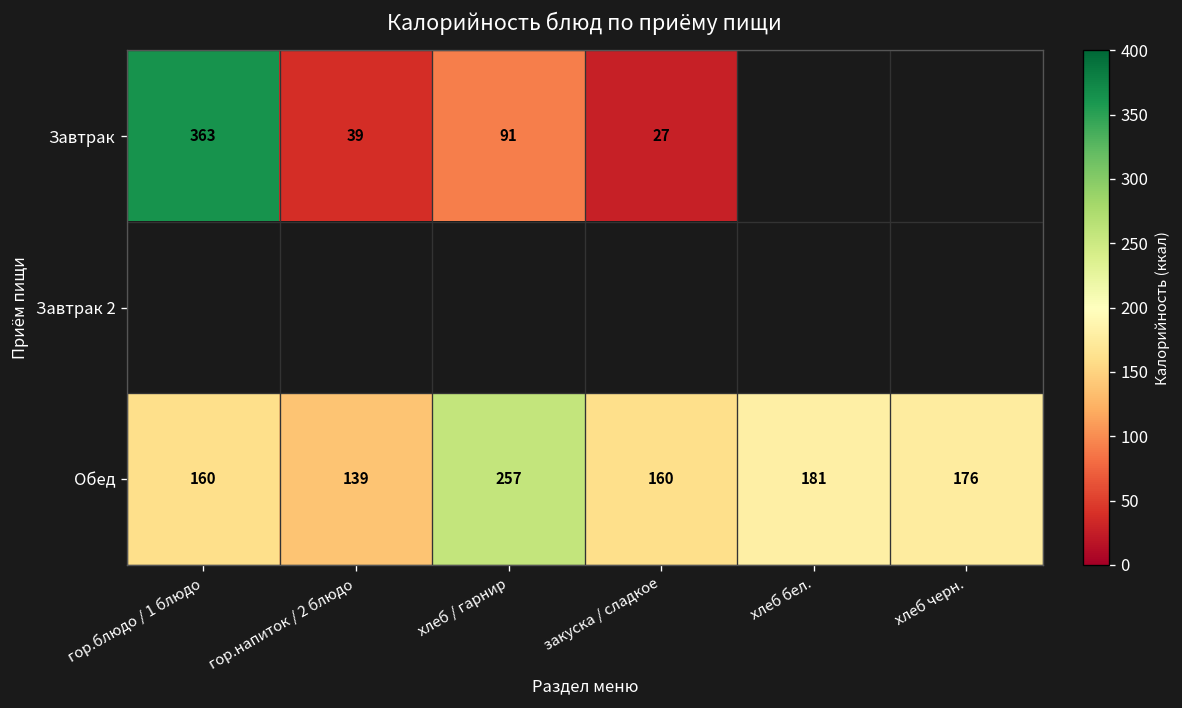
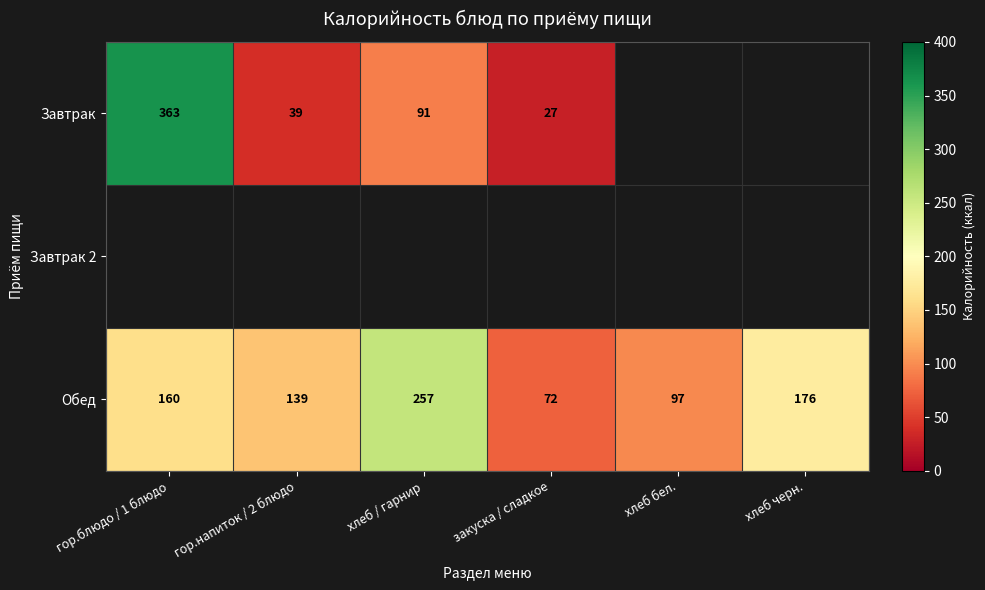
  {
    "Завтрак": {
      "гор.блюдо / 1 блюдо": 363,
      "гор.напиток / 2 блюдо": 39,
      "хлеб / гарнир": 91,
      "закуска / сладкое": 27
    },
    "Обед": {
      "гор.блюдо / 1 блюдо": 160,
      "гор.напиток / 2 блюдо": 139,
      "хлеб / гарнир": 257,
-     "закуска / сладкое": 160,
-     "хлеб бел.": 181,
+     "закуска / сладкое": 72,
+     "хлеб бел.": 97,
      "хлеб черн.": 176
    }
  }
